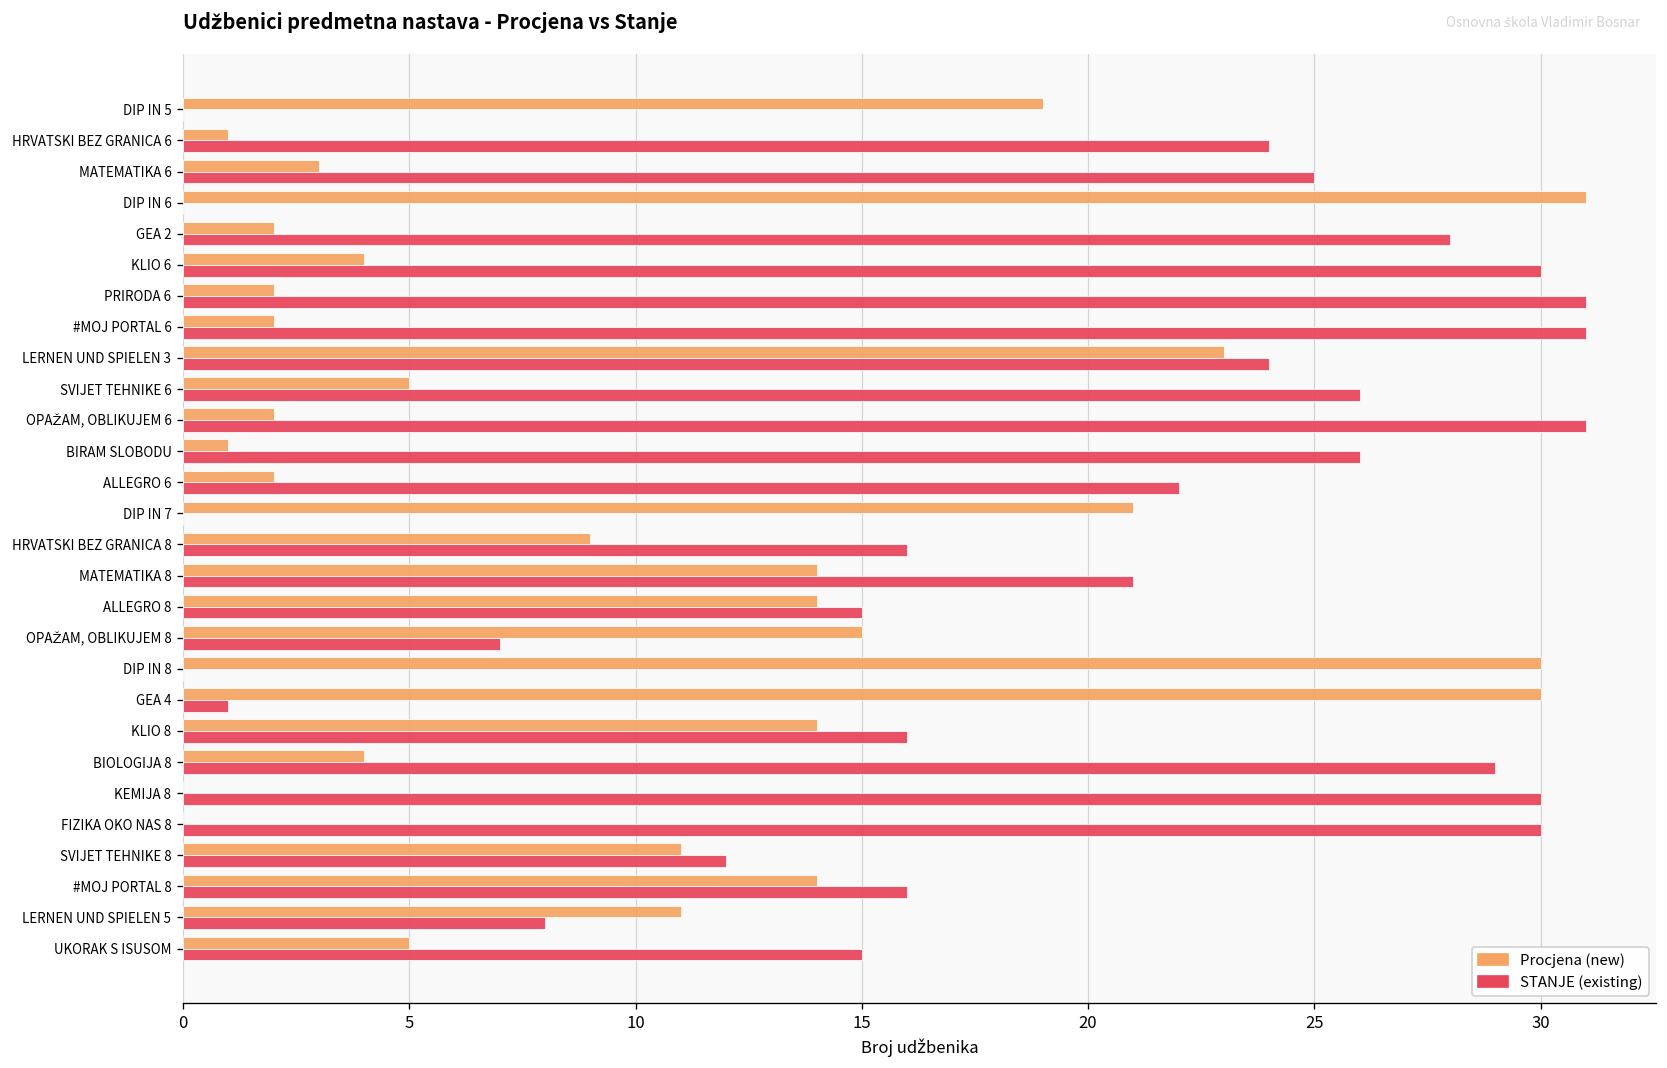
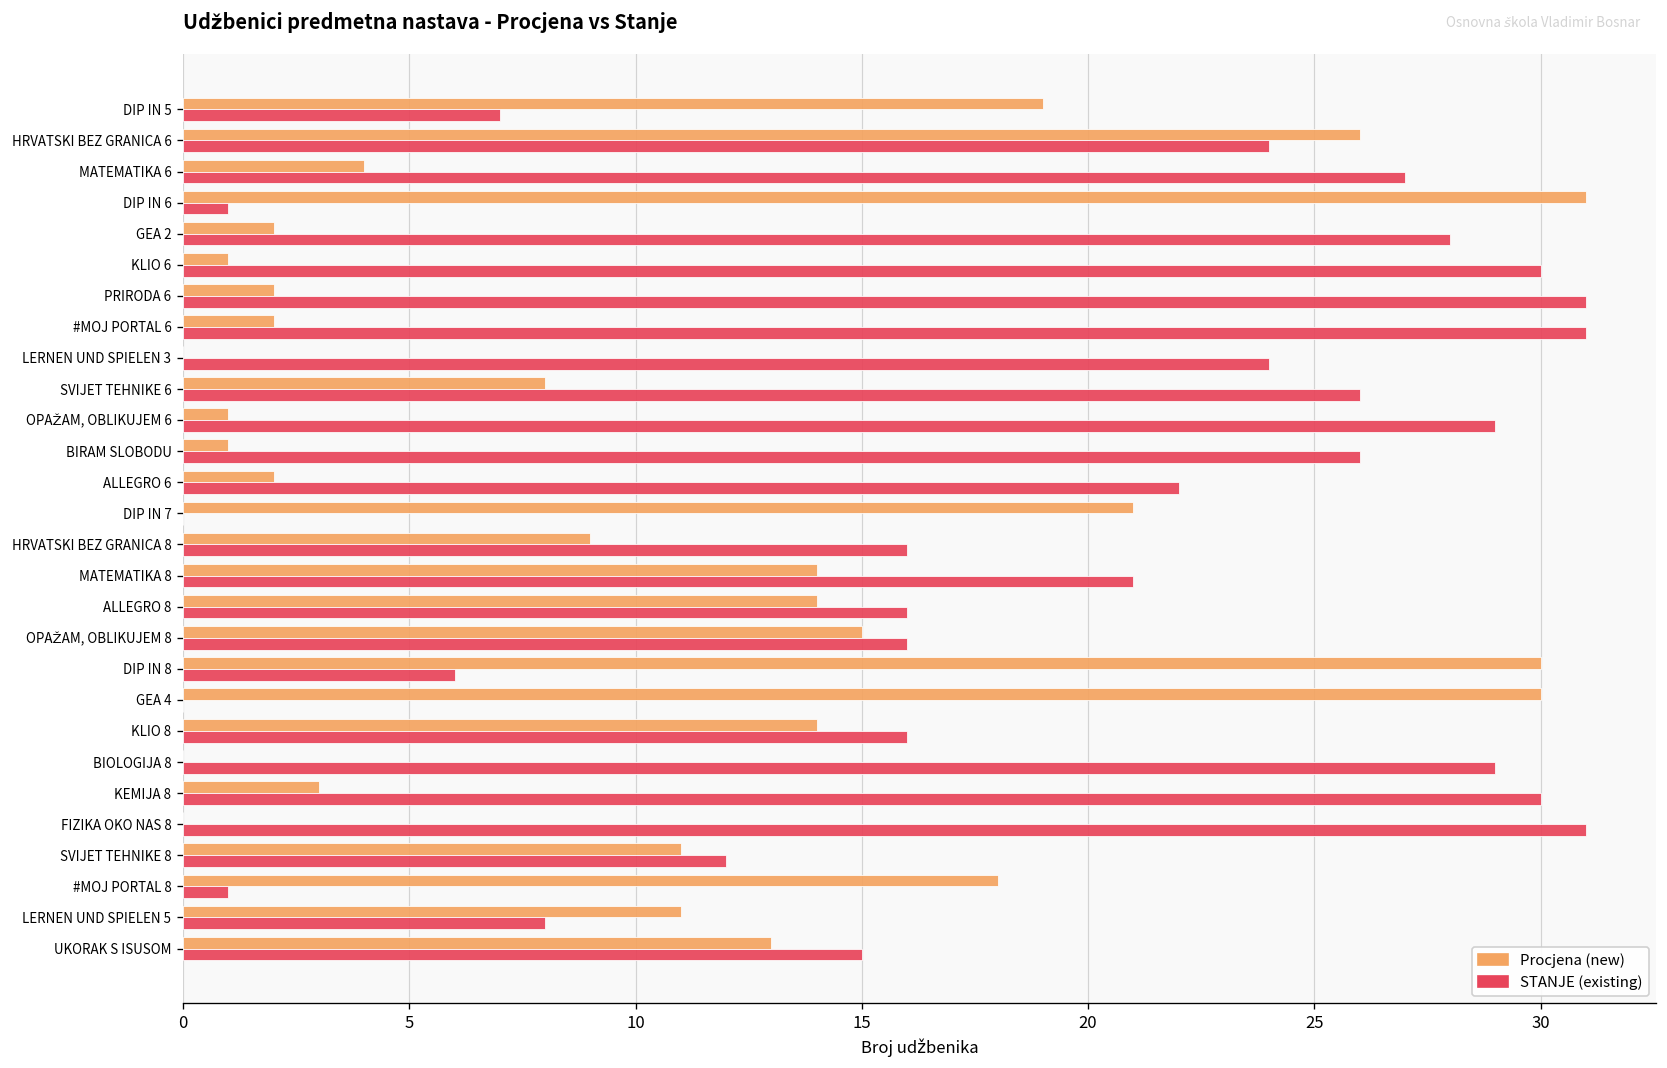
  {
    "Procjena (new)": {
      "DIP IN 5": 19,
-     "HRVATSKI BEZ GRANICA 6": 1,
-     "MATEMATIKA 6": 3,
+     "HRVATSKI BEZ GRANICA 6": 26,
+     "MATEMATIKA 6": 4,
      "DIP IN 6": 31,
      "GEA 2": 2,
-     "KLIO 6": 4,
+     "KLIO 6": 1,
      "PRIRODA 6": 2,
      "#MOJ PORTAL 6": 2,
-     "LERNEN UND SPIELEN 3": 23,
-     "SVIJET TEHNIKE 6": 5,
-     "OPAŽAM, OBLIKUJEM 6": 2,
+     "LERNEN UND SPIELEN 3": 0,
+     "SVIJET TEHNIKE 6": 8,
+     "OPAŽAM, OBLIKUJEM 6": 1,
      "BIRAM SLOBODU": 1,
      "ALLEGRO 6": 2,
      "DIP IN 7": 21,
      "HRVATSKI BEZ GRANICA 8": 9,
      "MATEMATIKA 8": 14,
      "ALLEGRO 8": 14,
      "OPAŽAM, OBLIKUJEM 8": 15,
      "DIP IN 8": 30,
      "GEA 4": 30,
      "KLIO 8": 14,
-     "BIOLOGIJA 8": 4,
-     "KEMIJA 8": 0,
+     "BIOLOGIJA 8": 0,
+     "KEMIJA 8": 3,
      "FIZIKA OKO NAS 8": 0,
      "SVIJET TEHNIKE 8": 11,
-     "#MOJ PORTAL 8": 14,
+     "#MOJ PORTAL 8": 18,
      "LERNEN UND SPIELEN 5": 11,
-     "UKORAK S ISUSOM": 5
+     "UKORAK S ISUSOM": 13
    },
    "STANJE (existing)": {
-     "DIP IN 5": 0,
+     "DIP IN 5": 7,
      "HRVATSKI BEZ GRANICA 6": 24,
-     "MATEMATIKA 6": 25,
-     "DIP IN 6": 0,
+     "MATEMATIKA 6": 27,
+     "DIP IN 6": 1,
      "GEA 2": 28,
      "KLIO 6": 30,
      "PRIRODA 6": 31,
      "#MOJ PORTAL 6": 31,
      "LERNEN UND SPIELEN 3": 24,
      "SVIJET TEHNIKE 6": 26,
-     "OPAŽAM, OBLIKUJEM 6": 31,
+     "OPAŽAM, OBLIKUJEM 6": 29,
      "BIRAM SLOBODU": 26,
      "ALLEGRO 6": 22,
      "DIP IN 7": 0,
      "HRVATSKI BEZ GRANICA 8": 16,
      "MATEMATIKA 8": 21,
-     "ALLEGRO 8": 15,
-     "OPAŽAM, OBLIKUJEM 8": 7,
-     "DIP IN 8": 0,
-     "GEA 4": 1,
+     "ALLEGRO 8": 16,
+     "OPAŽAM, OBLIKUJEM 8": 16,
+     "DIP IN 8": 6,
+     "GEA 4": 0,
      "KLIO 8": 16,
      "BIOLOGIJA 8": 29,
      "KEMIJA 8": 30,
-     "FIZIKA OKO NAS 8": 30,
+     "FIZIKA OKO NAS 8": 31,
      "SVIJET TEHNIKE 8": 12,
-     "#MOJ PORTAL 8": 16,
+     "#MOJ PORTAL 8": 1,
      "LERNEN UND SPIELEN 5": 8,
      "UKORAK S ISUSOM": 15
    }
  }
